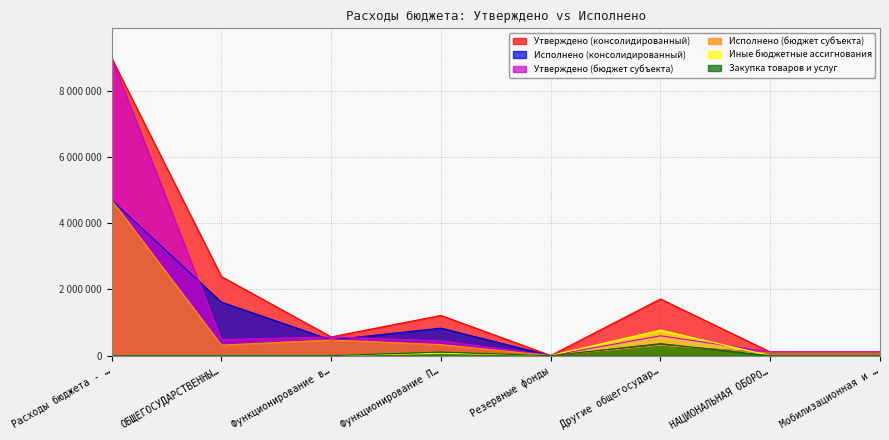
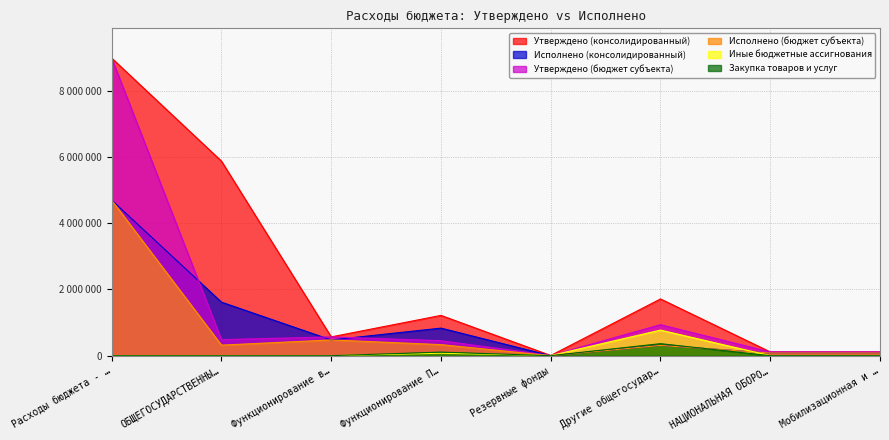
  {
    "Утверждено (консолидированный)": {
-     "ОБЩЕГОСУДАРСТВЕННЫ…": 2400000,
+     "ОБЩЕГОСУДАРСТВЕННЫ…": 5900000,
      "Функционирование П…": 1200000,
      "Другие общегосудар…": 1700000
    },
    "Исполнено (консолидированный)": {
      "ОБЩЕГОСУДАРСТВЕННЫ…": 1600000,
      "Функционирование П…": 800000
    },
    "Утверждено (бюджет субъекта)": {
      "ОБЩЕГОСУДАРСТВЕННЫ…": 500000,
      "Функционирование П…": 500000,
-     "Другие общегосудар…": 600000
+     "Другие общегосудар…": 900000
    },
    "Исполнено (бюджет субъекта)": {
      "ОБЩЕГОСУДАРСТВЕННЫ…": 300000,
      "Функционирование П…": 300000
    },
    "Иные бюджетные ассигнования": {
      "Другие общегосудар…": 800000
    }
  }
